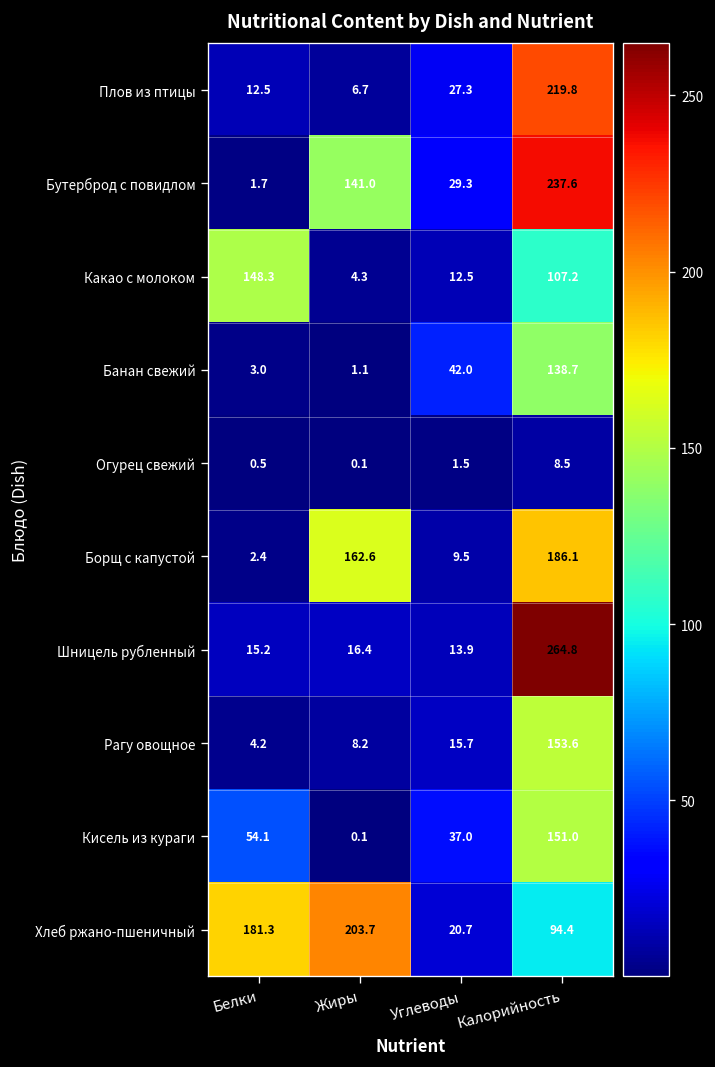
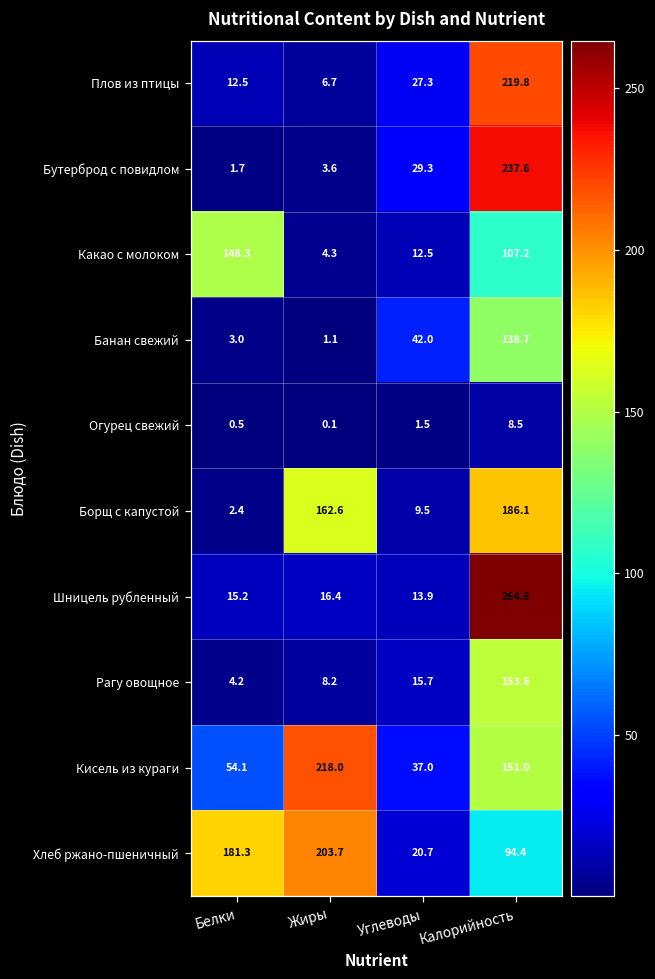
  {
    "Плов из птицы": {
      "Белки": 12.5,
      "Жиры": 6.7,
      "Углеводы": 27.3,
      "Калорийность": 219.8
    },
    "Бутерброд с повидлом": {
      "Белки": 1.7,
-     "Жиры": 141.0,
+     "Жиры": 3.6,
      "Углеводы": 29.3,
      "Калорийность": 237.6
    },
    "Какао с молоком": {
      "Белки": 148.3,
      "Жиры": 4.3,
      "Углеводы": 12.5,
      "Калорийность": 107.2
    },
    "Банан свежий": {
      "Белки": 3.0,
      "Жиры": 1.1,
      "Углеводы": 42.0,
      "Калорийность": 138.7
    },
    "Огурец свежий": {
      "Белки": 0.5,
      "Жиры": 0.1,
      "Углеводы": 1.5,
      "Калорийность": 8.5
    },
    "Борщ с капустой": {
      "Белки": 2.4,
      "Жиры": 162.6,
      "Углеводы": 9.5,
      "Калорийность": 186.1
    },
    "Шницель рубленный": {
      "Белки": 15.2,
      "Жиры": 16.4,
      "Углеводы": 13.9,
      "Калорийность": 264.8
    },
    "Рагу овощное": {
      "Белки": 4.2,
      "Жиры": 8.2,
      "Углеводы": 15.7,
      "Калорийность": 153.6
    },
    "Кисель из кураги": {
      "Белки": 54.1,
-     "Жиры": 0.1,
+     "Жиры": 218.0,
      "Углеводы": 37.0,
      "Калорийность": 151.0
    },
    "Хлеб ржано-пшеничный": {
      "Белки": 181.3,
      "Жиры": 203.7,
      "Углеводы": 20.7,
      "Калорийность": 94.4
    }
  }
